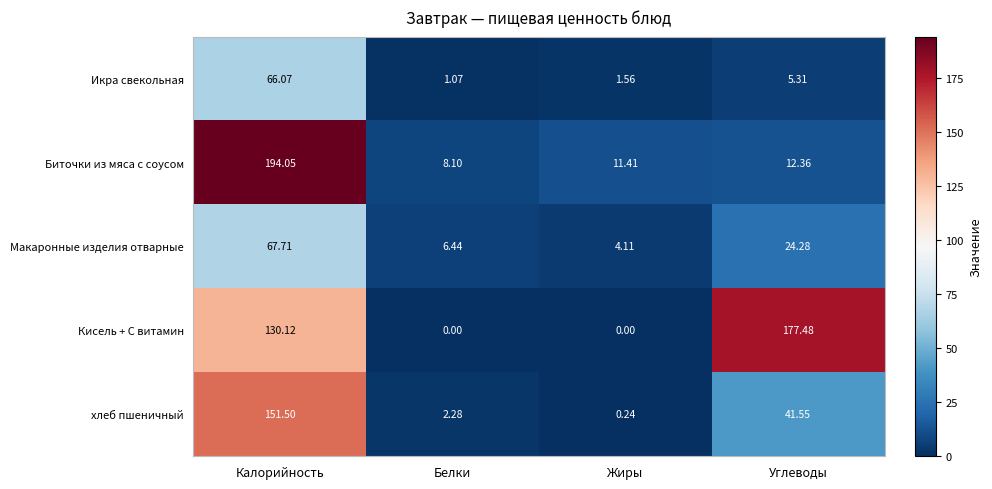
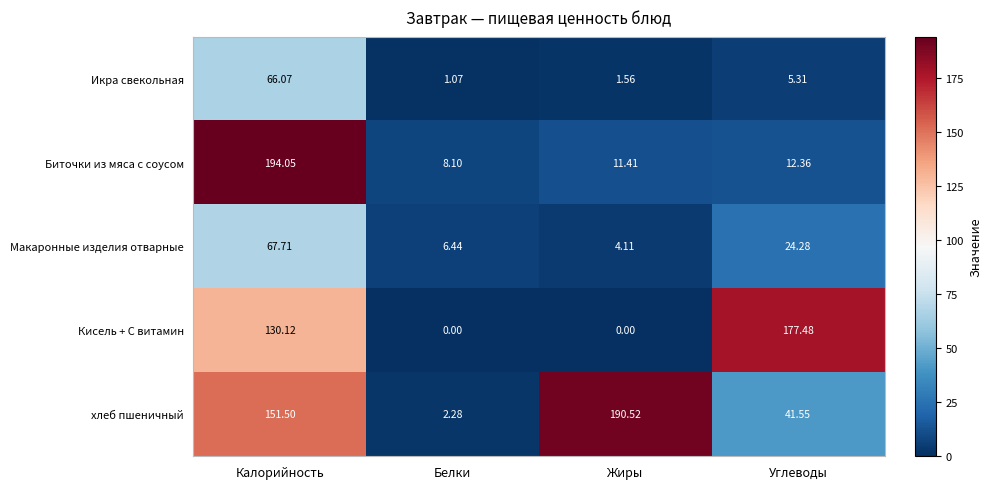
  {
    "Икра свекольная": {
      "Калорийность": 66.07,
      "Белки": 1.07,
      "Жиры": 1.56,
      "Углеводы": 5.31
    },
    "Биточки из мяса с соусом": {
      "Калорийность": 194.05,
      "Белки": 8.10,
      "Жиры": 11.41,
      "Углеводы": 12.36
    },
    "Макаронные изделия отварные": {
      "Калорийность": 67.71,
      "Белки": 6.44,
      "Жиры": 4.11,
      "Углеводы": 24.28
    },
    "Кисель + С витамин": {
      "Калорийность": 130.12,
      "Белки": 0.00,
      "Жиры": 0.00,
      "Углеводы": 177.48
    },
    "хлеб пшеничный": {
      "Калорийность": 151.50,
      "Белки": 2.28,
-     "Жиры": 0.24,
+     "Жиры": 190.52,
      "Углеводы": 41.55
    }
  }
